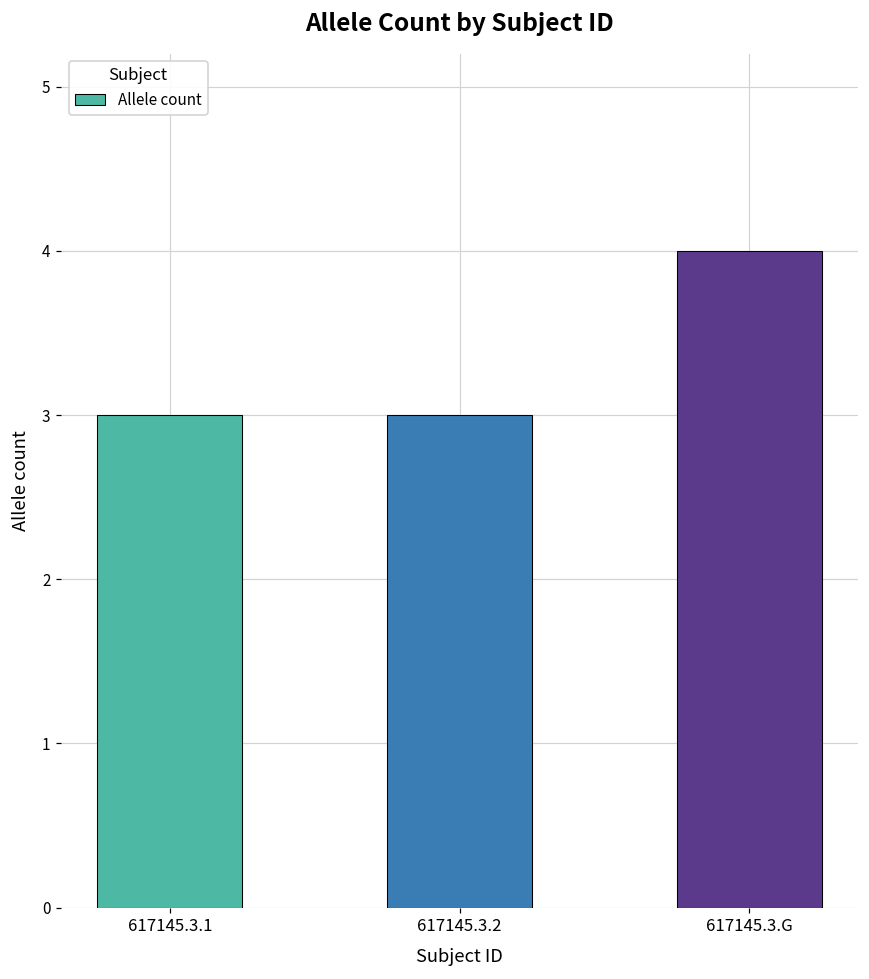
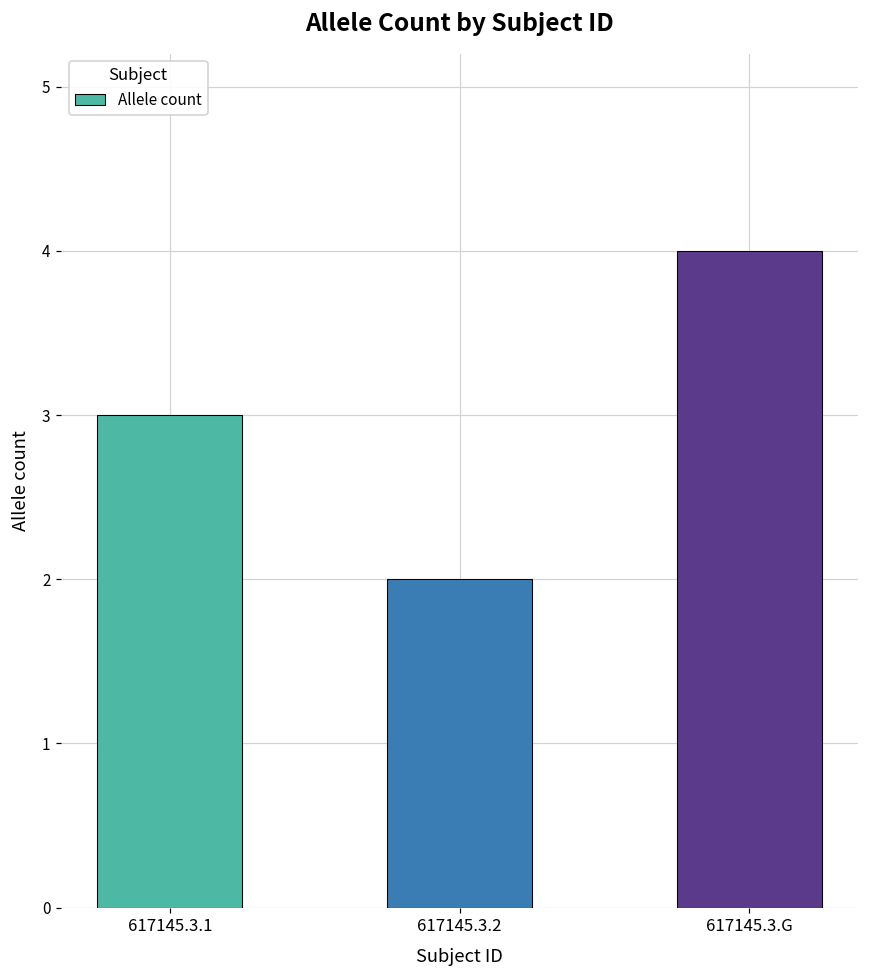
  {
    "617145.3.1": 3,
-   "617145.3.2": 3,
+   "617145.3.2": 2,
    "617145.3.G": 4
  }
